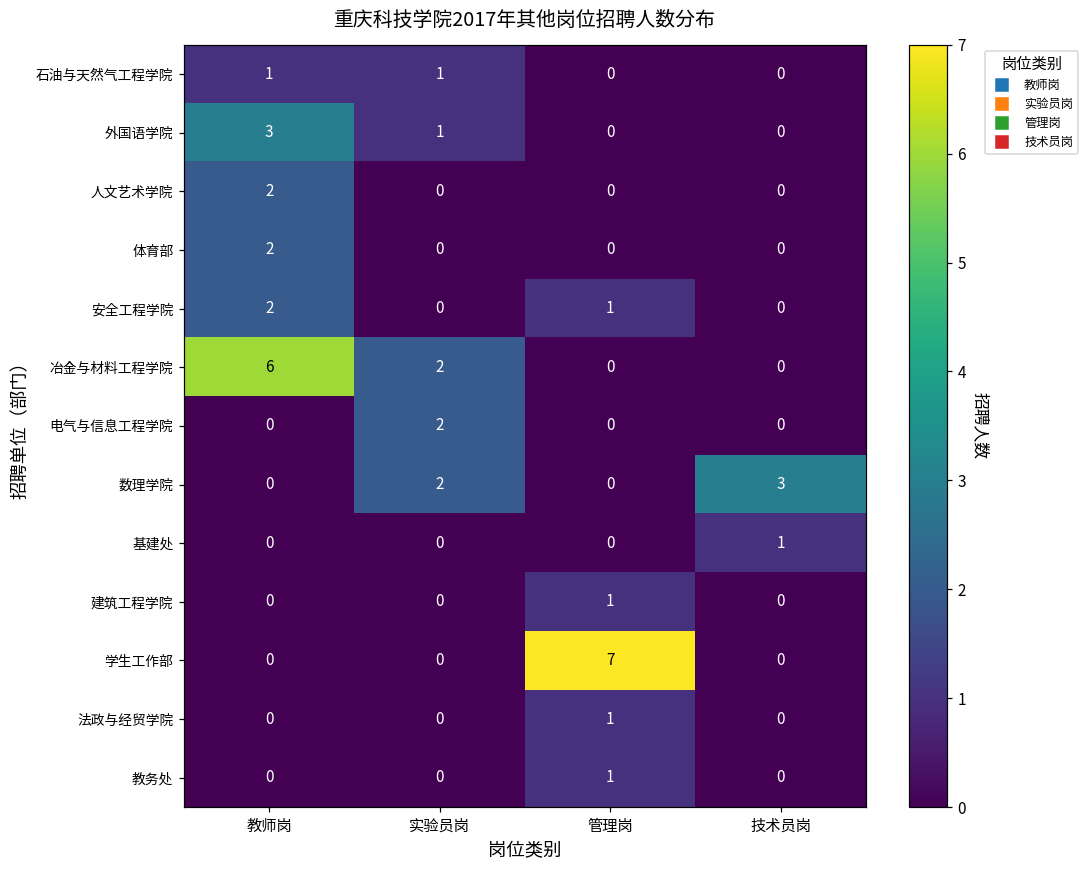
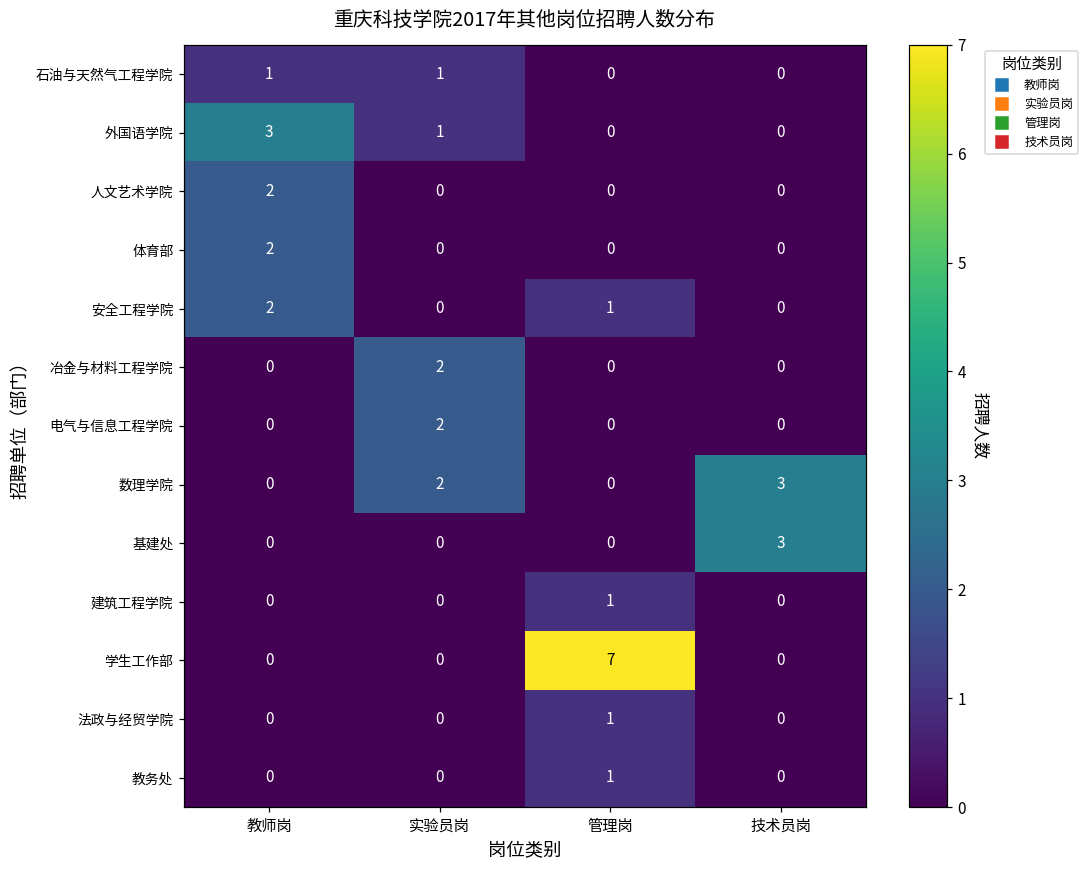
  {
    "石油与天然气工程学院": {
      "教师岗": 1,
      "实验员岗": 1,
      "管理岗": 0,
      "技术员岗": 0
    },
    "外国语学院": {
      "教师岗": 3,
      "实验员岗": 1,
      "管理岗": 0,
      "技术员岗": 0
    },
    "人文艺术学院": {
      "教师岗": 2,
      "实验员岗": 0,
      "管理岗": 0,
      "技术员岗": 0
    },
    "体育部": {
      "教师岗": 2,
      "实验员岗": 0,
      "管理岗": 0,
      "技术员岗": 0
    },
    "安全工程学院": {
      "教师岗": 2,
      "实验员岗": 0,
      "管理岗": 1,
      "技术员岗": 0
    },
    "冶金与材料工程学院": {
-     "教师岗": 6,
+     "教师岗": 0,
      "实验员岗": 2,
      "管理岗": 0,
      "技术员岗": 0
    },
    "电气与信息工程学院": {
      "教师岗": 0,
      "实验员岗": 2,
      "管理岗": 0,
      "技术员岗": 0
    },
    "数理学院": {
      "教师岗": 0,
      "实验员岗": 2,
      "管理岗": 0,
      "技术员岗": 3
    },
    "基建处": {
      "教师岗": 0,
      "实验员岗": 0,
      "管理岗": 0,
-     "技术员岗": 1
+     "技术员岗": 3
    },
    "建筑工程学院": {
      "教师岗": 0,
      "实验员岗": 0,
      "管理岗": 1,
      "技术员岗": 0
    },
    "学生工作部": {
      "教师岗": 0,
      "实验员岗": 0,
      "管理岗": 7,
      "技术员岗": 0
    },
    "法政与经贸学院": {
      "教师岗": 0,
      "实验员岗": 0,
      "管理岗": 1,
      "技术员岗": 0
    },
    "教务处": {
      "教师岗": 0,
      "实验员岗": 0,
      "管理岗": 1,
      "技术员岗": 0
    }
  }
